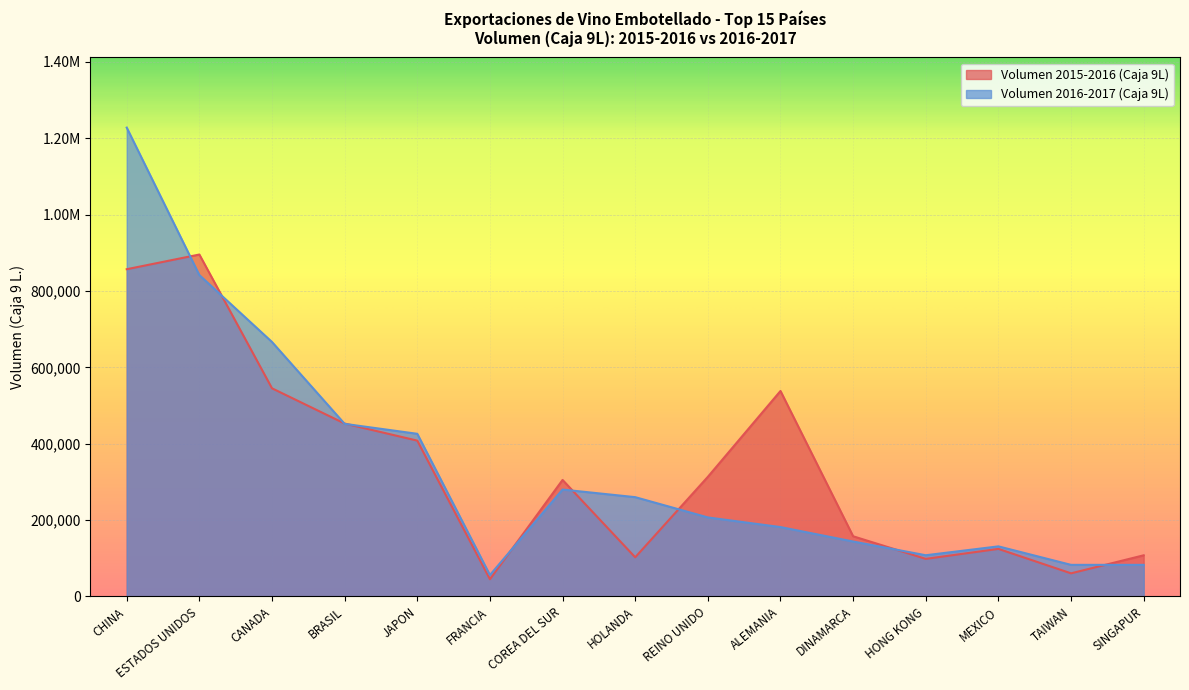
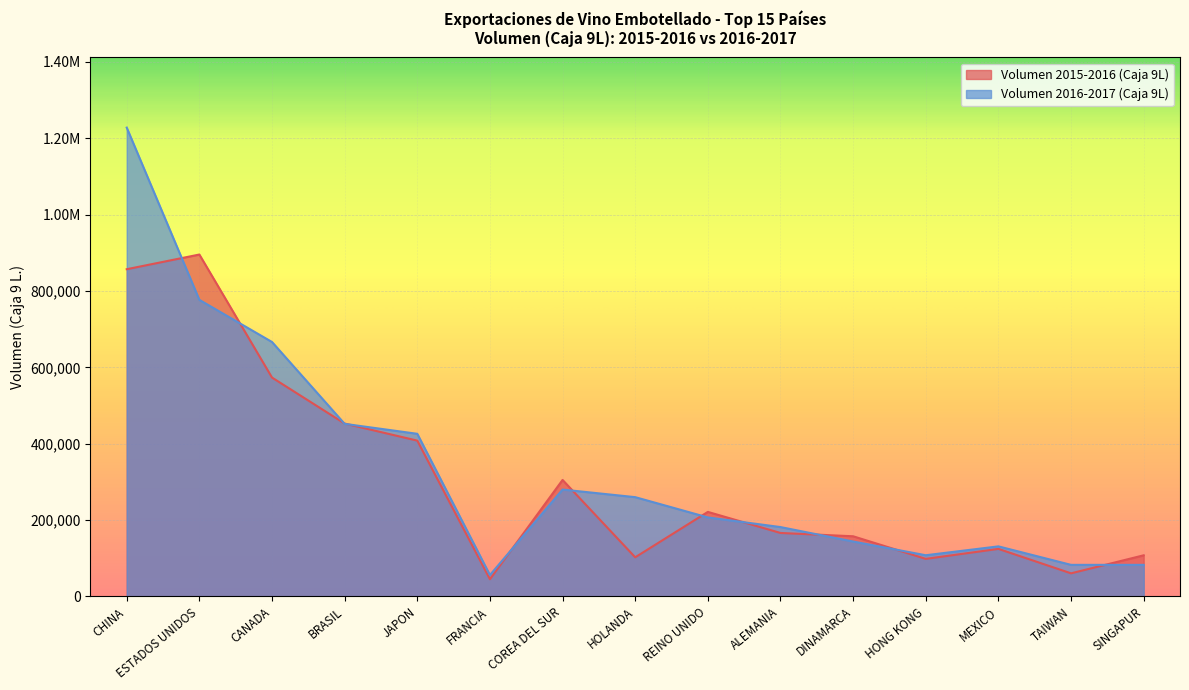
  {
    "Volumen 2015-2016 (Caja 9L)": {
      "CHINA": "860,000",
      "ESTADOS UNIDOS": "900,000",
-     "CANADA": "550,000",
+     "CANADA": "570,000",
      "JAPON": "410,000",
      "FRANCIA": "50,000",
      "COREA DEL SUR": "310,000",
      "HOLANDA": "100,000",
-     "REINO UNIDO": "310,000",
-     "ALEMANIA": "540,000",
+     "REINO UNIDO": "220,000",
+     "ALEMANIA": "170,000",
      "DINAMARCA": "160,000",
      "HONG KONG": "100,000",
      "TAIWAN": "60,000",
      "SINGAPUR": "110,000"
    },
    "Volumen 2016-2017 (Caja 9L)": {
      "CHINA": "1,230,000",
-     "ESTADOS UNIDOS": "840,000",
+     "ESTADOS UNIDOS": "780,000",
      "CANADA": "670,000",
      "JAPON": "430,000",
      "FRANCIA": "60,000",
      "COREA DEL SUR": "280,000",
      "HOLANDA": "260,000",
      "REINO UNIDO": "210,000",
      "ALEMANIA": "180,000",
      "DINAMARCA": "140,000",
      "HONG KONG": "110,000",
      "TAIWAN": "80,000",
      "SINGAPUR": "80,000"
    }
  }
